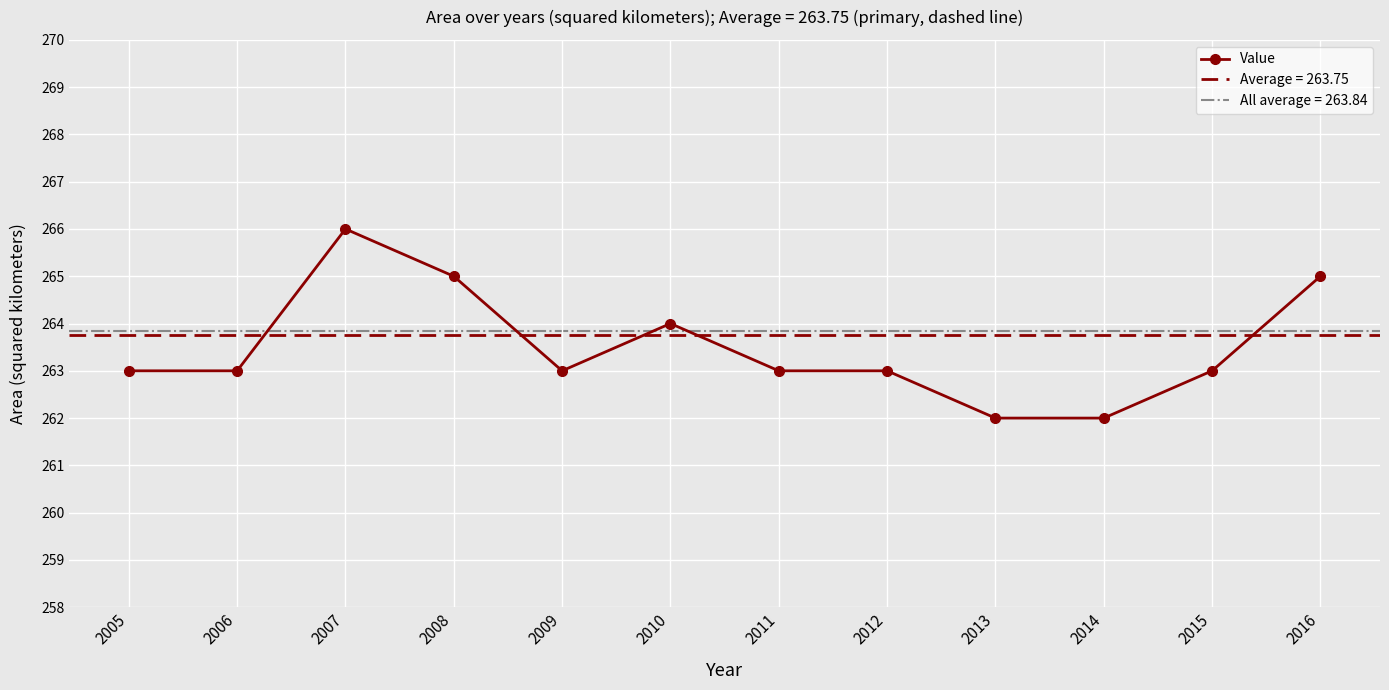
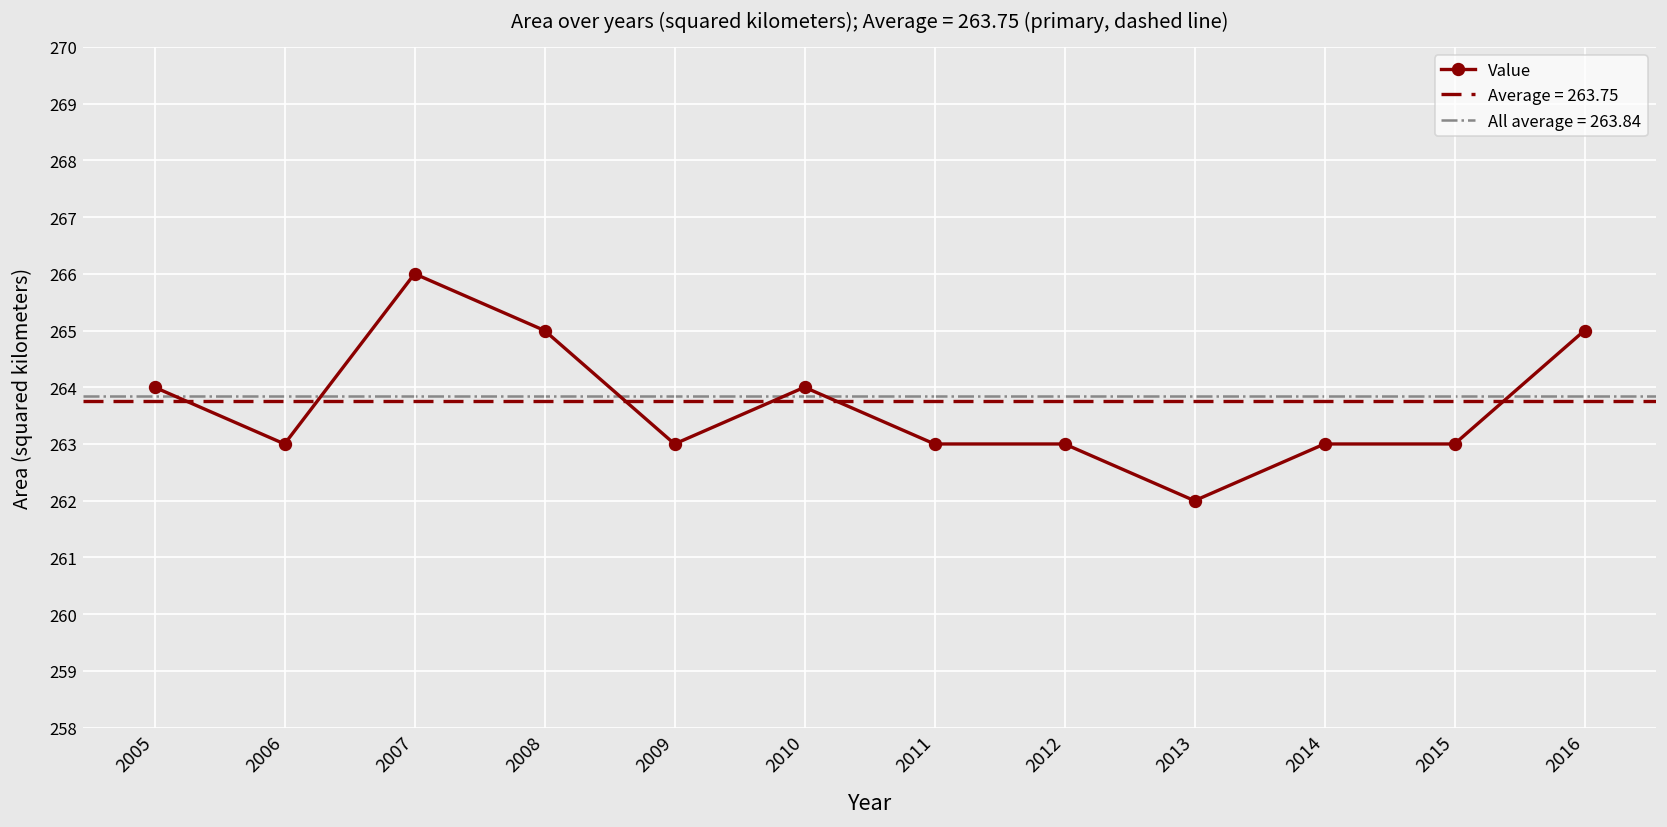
  {
-   "2005": 263,
+   "2005": 264,
    "2006": 263,
    "2007": 266,
    "2008": 265,
    "2009": 263,
    "2010": 264,
    "2011": 263,
    "2012": 263,
    "2013": 262,
-   "2014": 262,
+   "2014": 263,
    "2015": 263,
    "2016": 265
  }
